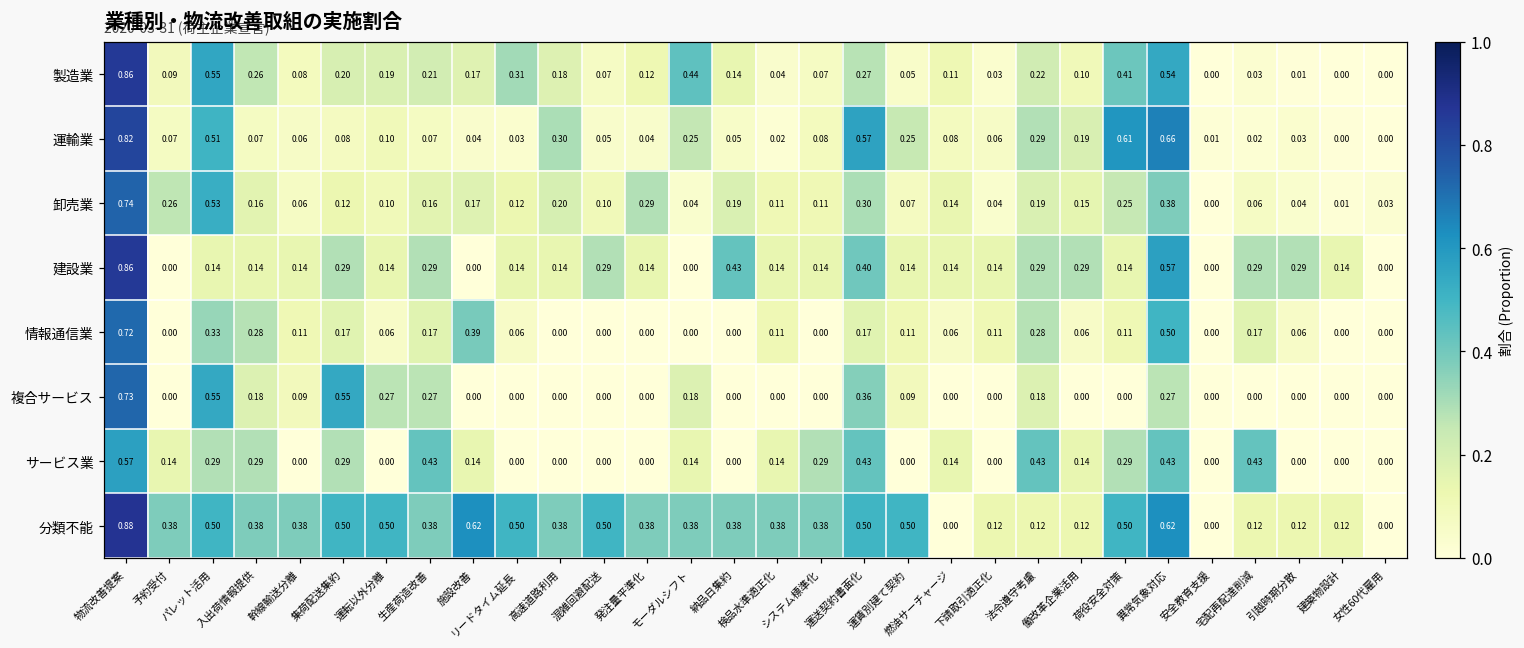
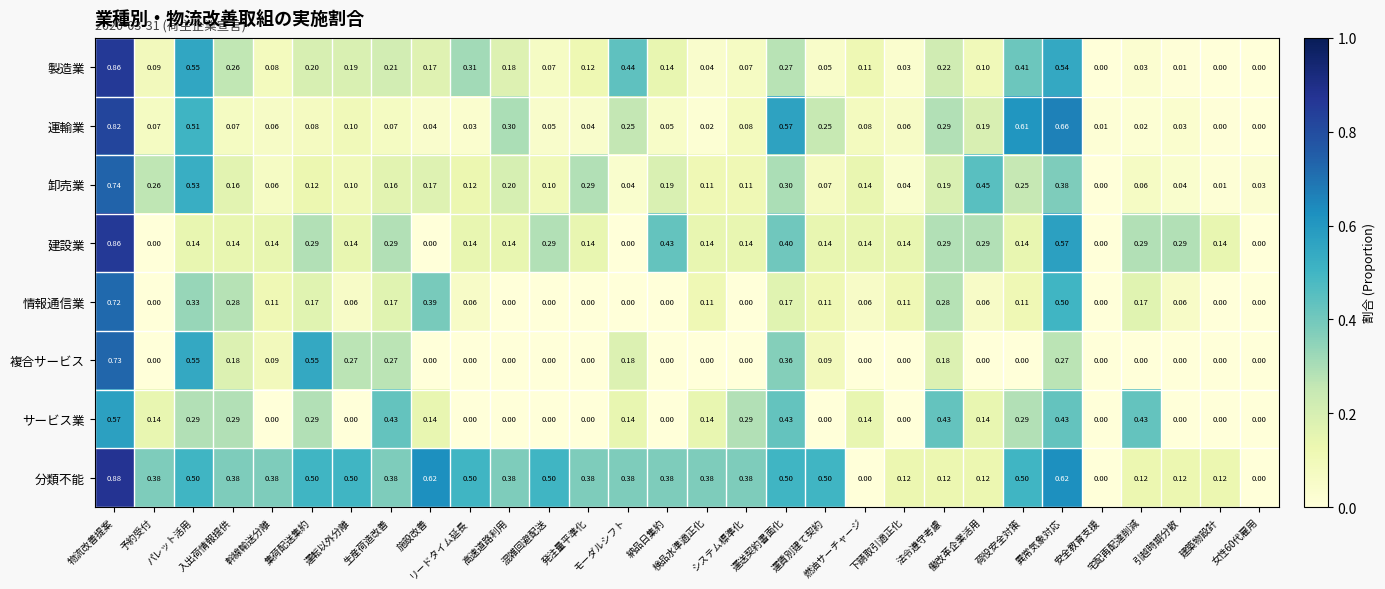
  {
    "卸売業": {
      "物流改善提案": 0.74,
      "予約受付": 0.26,
      "パレット活用": 0.53,
      "入出荷情報提供": 0.16,
      "幹線輸送分離": 0.06,
      "集荷配送集約": 0.12,
      "運転以外分離": 0.10,
      "生産荷造改善": 0.16,
      "施設改善": 0.17,
      "リードタイム延長": 0.12,
      "高速道路利用": 0.20,
      "混雑回避配送": 0.10,
      "発注量平準化": 0.29,
      "モーダルシフト": 0.04,
      "納品日集約": 0.19,
      "検品水準適正化": 0.11,
      "システム標準化": 0.11,
      "運送契約書面化": 0.30,
      "運賃別建て契約": 0.07,
      "燃油サーチャージ": 0.14,
      "下請取引適正化": 0.04,
      "法令遵守考慮": 0.19,
-     "働改革企業活用": 0.15,
+     "働改革企業活用": 0.45,
      "荷役安全対策": 0.25,
      "異常気象対応": 0.38,
      "安全教育支援": 0.00,
      "宅配再配達削減": 0.06,
      "引越時期分散": 0.04,
      "建築物設計": 0.01,
      "女性60代雇用": 0.03
    }
  }
